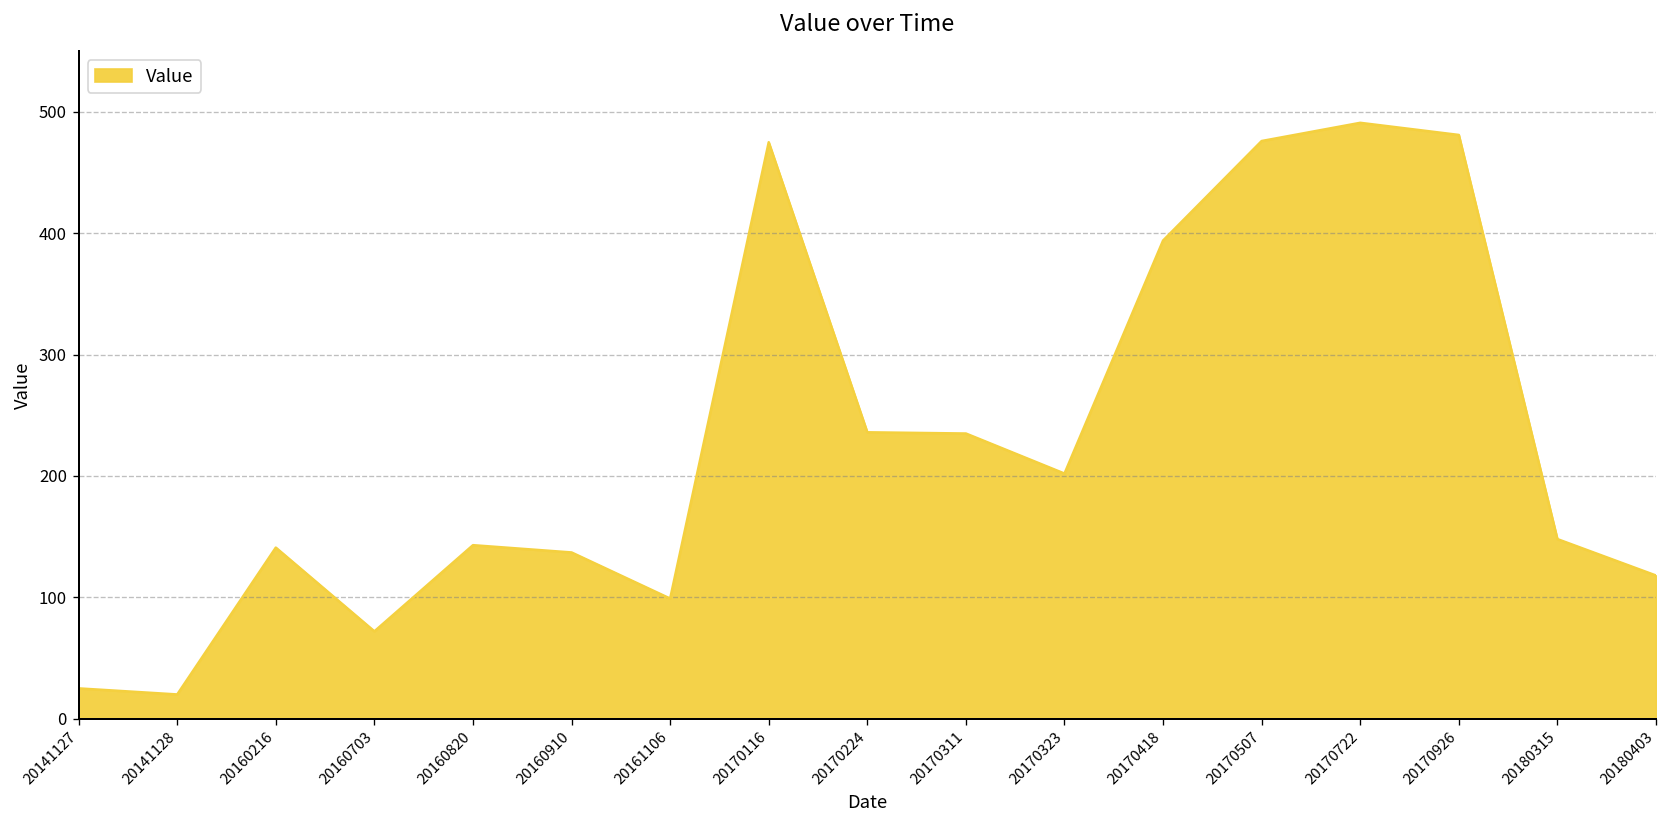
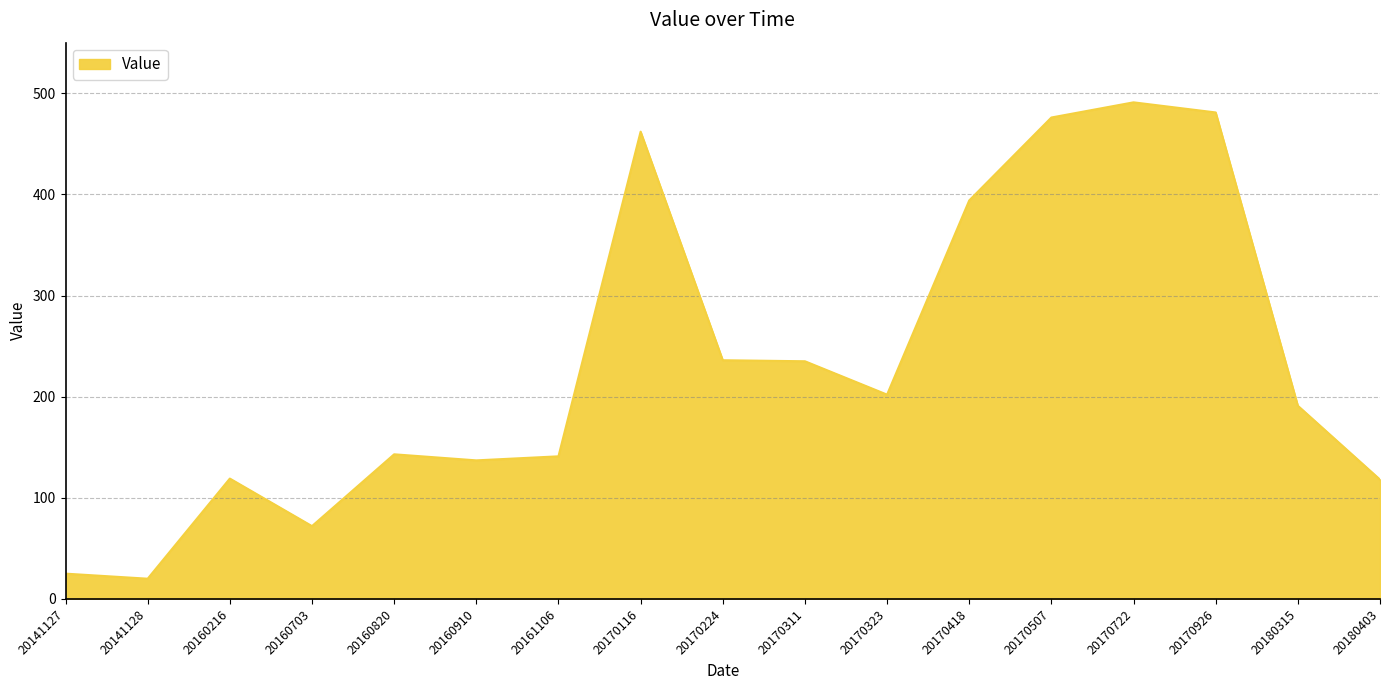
  {
    "20141127": 25,
    "20141128": 20,
-   "20160216": 141,
+   "20160216": 119,
    "20160703": 72,
    "20160820": 143,
    "20160910": 137,
-   "20161106": 99,
-   "20170116": 475,
+   "20161106": 141,
+   "20170116": 462,
    "20170224": 236,
    "20170311": 235,
    "20170323": 202,
    "20170418": 394,
    "20170507": 476,
    "20170722": 491,
    "20170926": 481,
-   "20180315": 148,
+   "20180315": 191,
    "20180403": 118
  }
